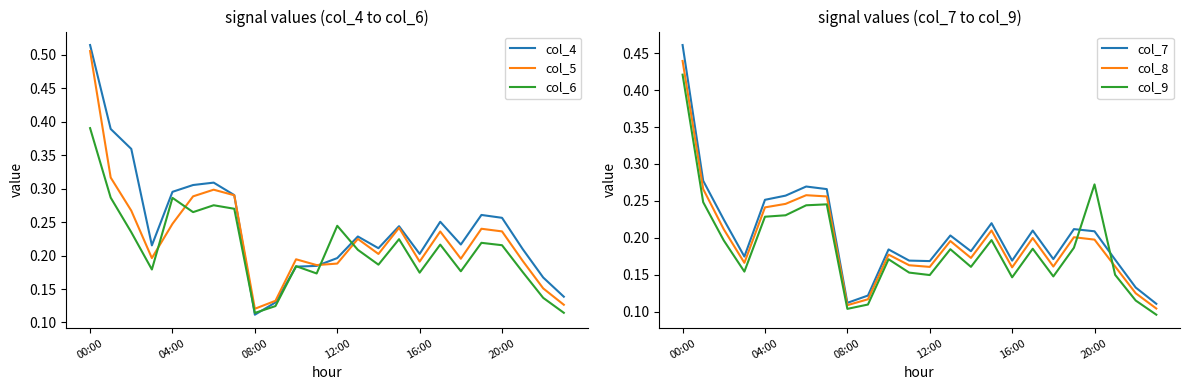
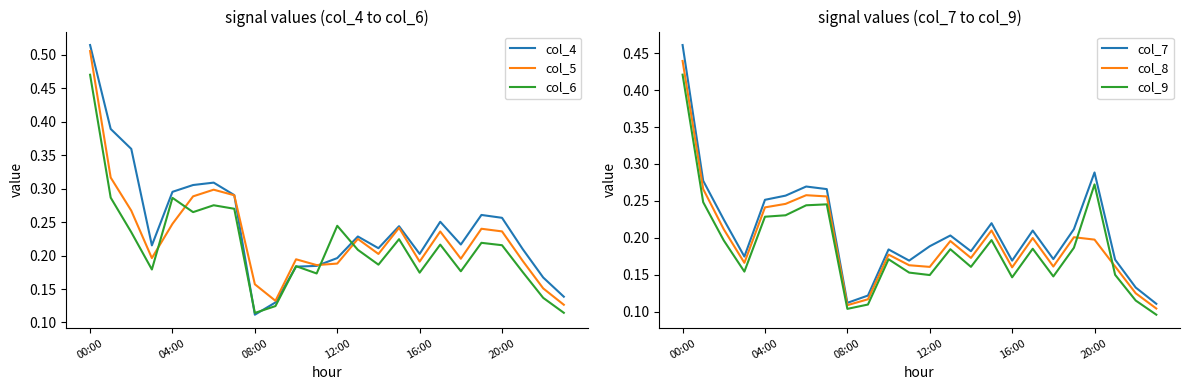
  {
    "signal values (col_4 to col_6)": {
      "col_4": {
        "00:00": 0.51,
        "04:00": 0.30,
        "12:00": 0.20,
        "16:00": 0.20,
        "20:00": 0.26
      },
      "col_5": {
        "00:00": 0.51,
        "04:00": 0.25,
-       "08:00": 0.12,
+       "08:00": 0.16,
        "12:00": 0.19,
        "16:00": 0.19,
        "20:00": 0.24
      },
      "col_6": {
-       "00:00": 0.39,
+       "00:00": 0.47,
        "04:00": 0.29,
        "12:00": 0.24,
        "16:00": 0.17,
        "20:00": 0.22
      }
    },
    "signal values (col_7 to col_9)": {
      "col_7": {
        "00:00": 0.46,
        "04:00": 0.25,
-       "12:00": 0.17,
+       "12:00": 0.19,
        "16:00": 0.17,
-       "20:00": 0.21
+       "20:00": 0.29
      },
      "col_8": {
        "00:00": 0.44,
        "04:00": 0.24,
        "12:00": 0.16,
        "16:00": 0.16,
        "20:00": 0.20
      },
      "col_9": {
        "00:00": 0.42,
        "04:00": 0.23,
        "08:00": 0.10,
        "12:00": 0.15,
        "16:00": 0.15,
        "20:00": 0.27
      }
    }
  }
